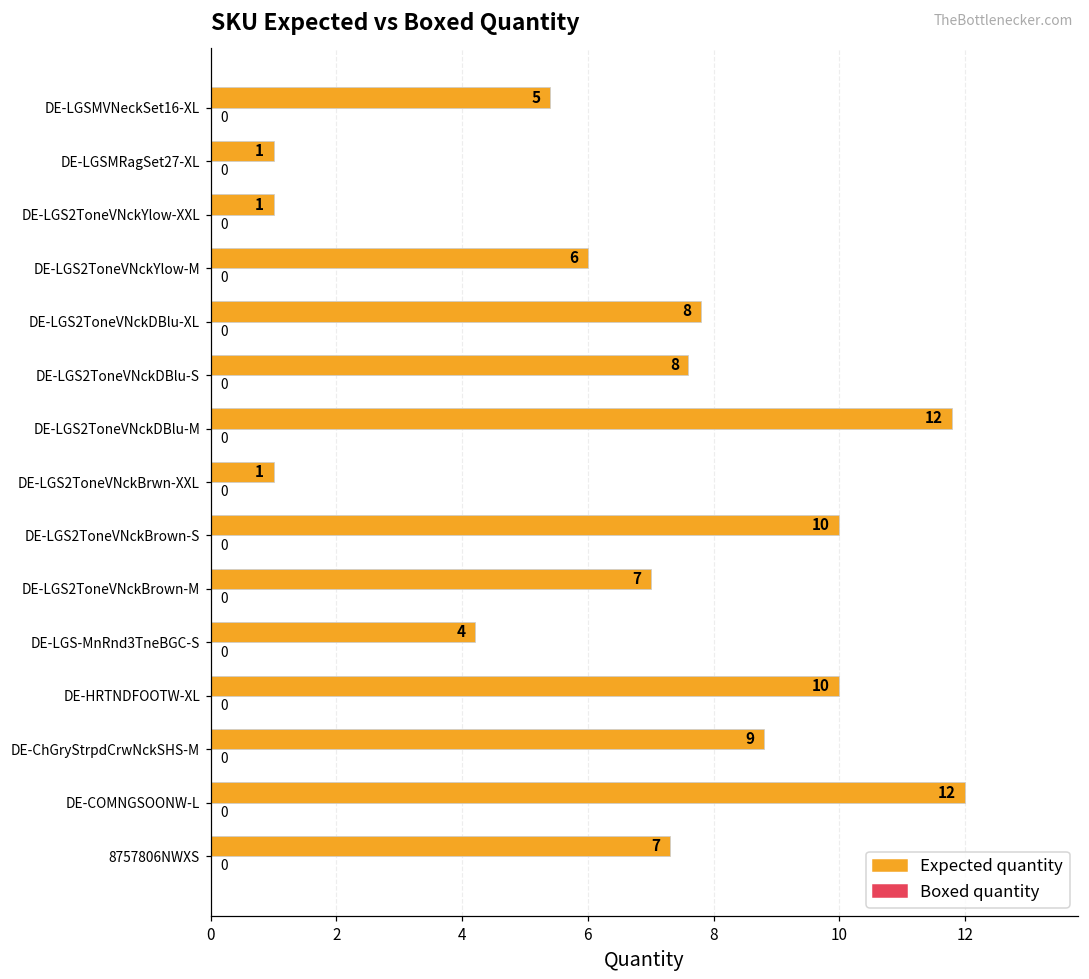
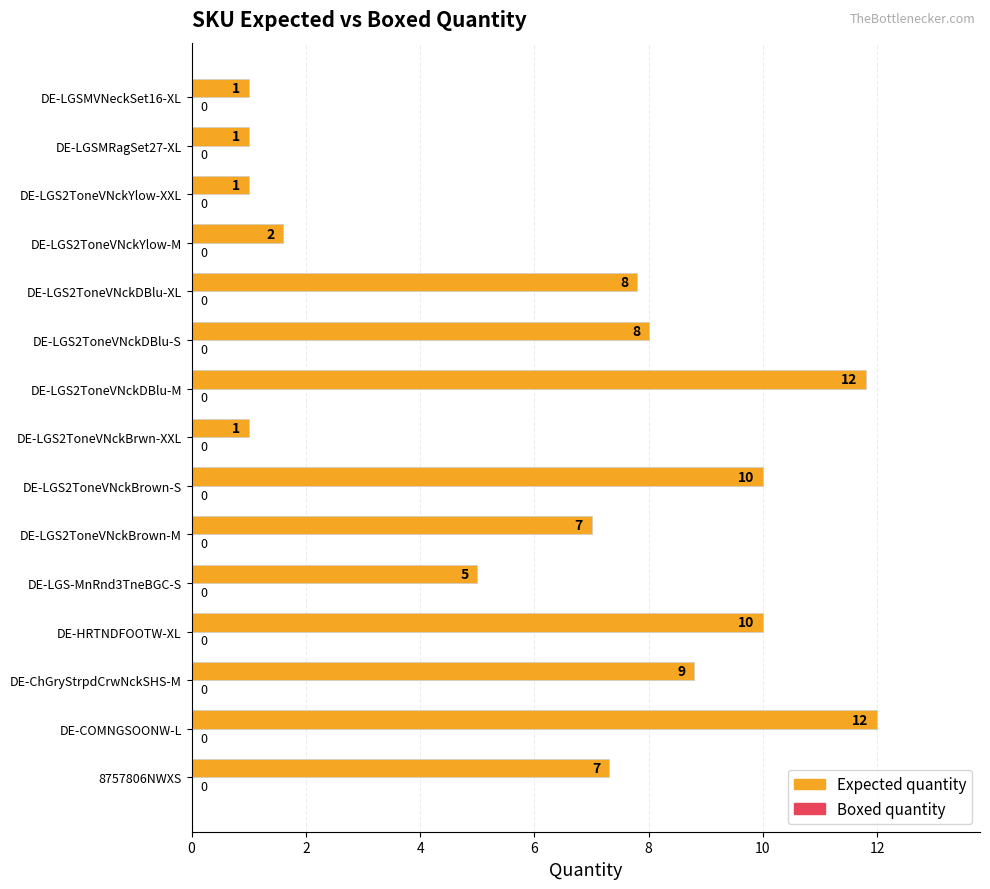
  {
    "Expected quantity": {
-     "DE-LGSMVNeckSet16-XL": 5,
+     "DE-LGSMVNeckSet16-XL": 1,
      "DE-LGSMRagSet27-XL": 1,
      "DE-LGS2ToneVNckYlow-XXL": 1,
-     "DE-LGS2ToneVNckYlow-M": 6,
+     "DE-LGS2ToneVNckYlow-M": 2,
      "DE-LGS2ToneVNckDBlu-XL": 8,
-     "DE-LGS2ToneVNckDBlu-S": 7.6,
+     "DE-LGS2ToneVNckDBlu-S": 8.0,
      "DE-LGS2ToneVNckDBlu-M": 12,
      "DE-LGS2ToneVNckBrwn-XXL": 1,
      "DE-LGS2ToneVNckBrown-S": 10,
      "DE-LGS2ToneVNckBrown-M": 7,
-     "DE-LGS-MnRnd3TneBGC-S": 4,
+     "DE-LGS-MnRnd3TneBGC-S": 5,
      "DE-HRTNDFOOTW-XL": 10,
      "DE-ChGryStrpdCrwNckSHS-M": 9,
      "DE-COMNGSOONW-L": 12,
      "8757806NWXS": 7
    },
    "Boxed quantity": {
      "DE-LGSMVNeckSet16-XL": 0,
      "DE-LGSMRagSet27-XL": 0,
      "DE-LGS2ToneVNckYlow-XXL": 0,
      "DE-LGS2ToneVNckYlow-M": 0,
      "DE-LGS2ToneVNckDBlu-XL": 0,
      "DE-LGS2ToneVNckDBlu-S": 0,
      "DE-LGS2ToneVNckDBlu-M": 0,
      "DE-LGS2ToneVNckBrwn-XXL": 0,
      "DE-LGS2ToneVNckBrown-S": 0,
      "DE-LGS2ToneVNckBrown-M": 0,
      "DE-LGS-MnRnd3TneBGC-S": 0,
      "DE-HRTNDFOOTW-XL": 0,
      "DE-ChGryStrpdCrwNckSHS-M": 0,
      "DE-COMNGSOONW-L": 0,
      "8757806NWXS": 0
    }
  }
